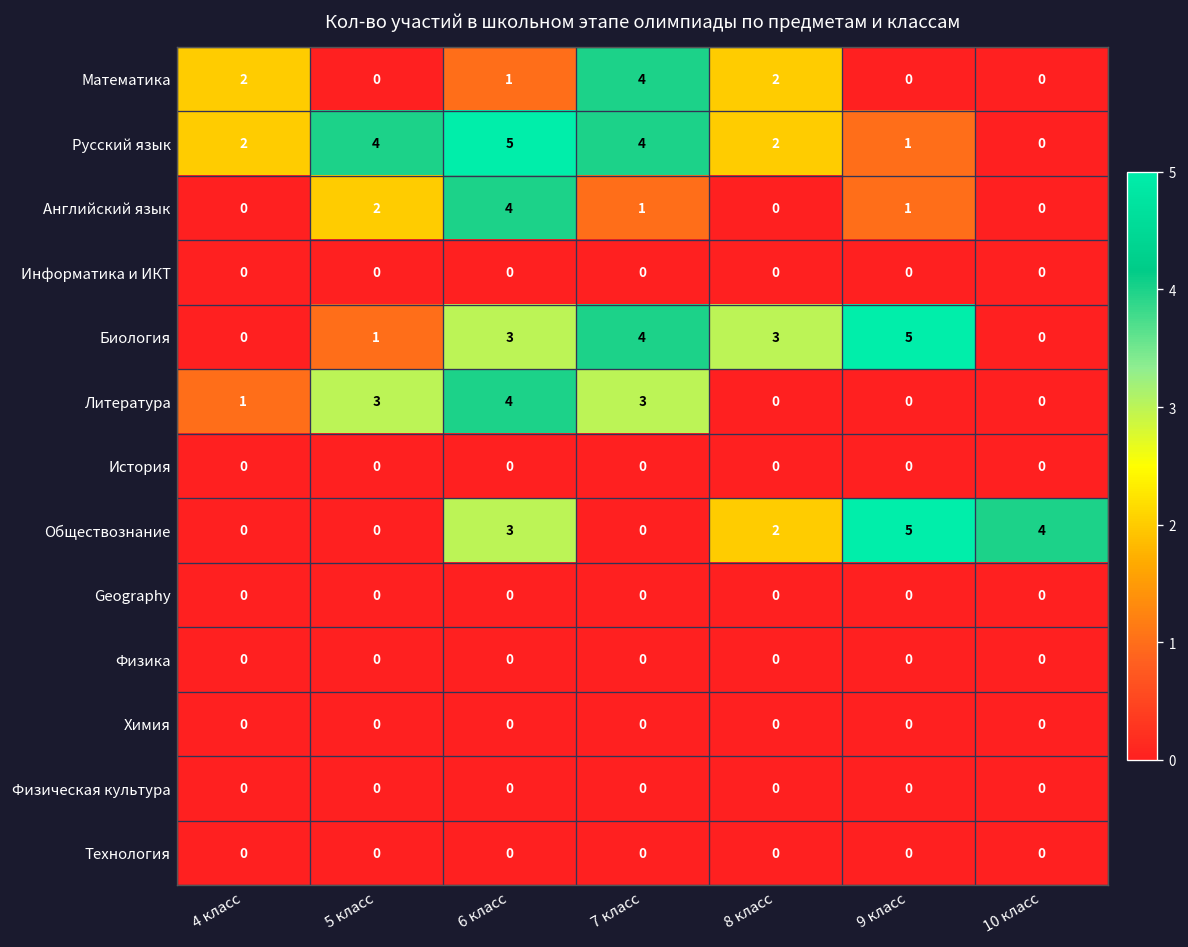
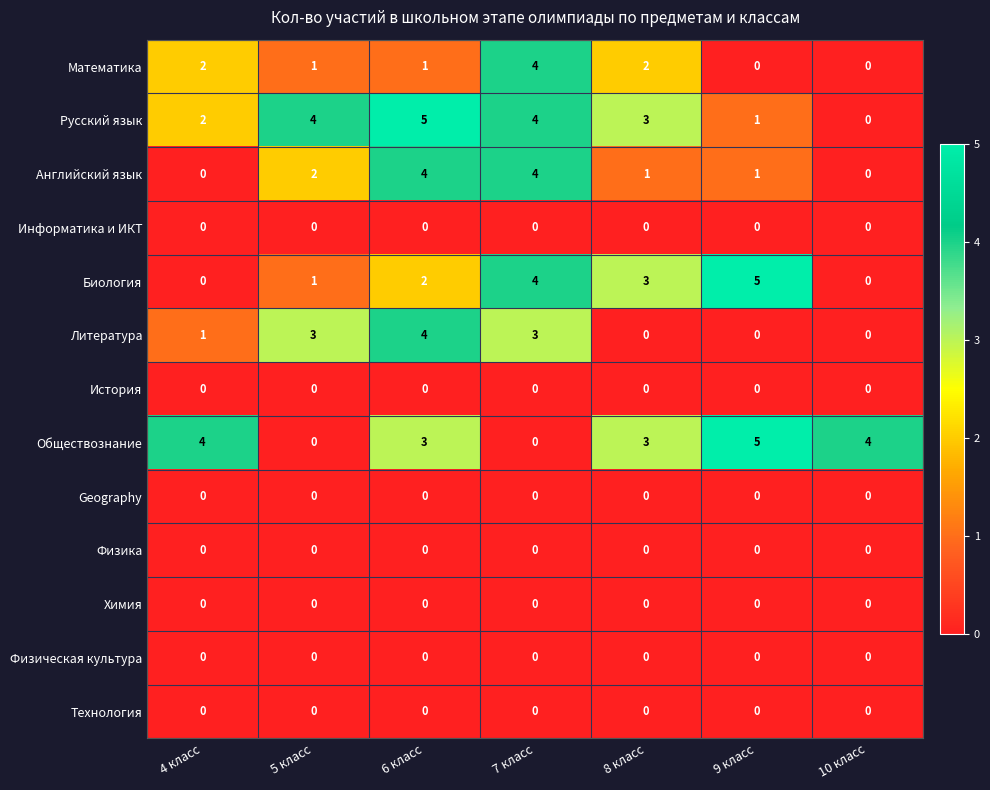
  {
    "Математика": {
      "4 класс": 2,
-     "5 класс": 0,
+     "5 класс": 1,
      "6 класс": 1,
      "7 класс": 4,
      "8 класс": 2,
      "9 класс": 0,
      "10 класс": 0
    },
    "Русский язык": {
      "4 класс": 2,
      "5 класс": 4,
      "6 класс": 5,
      "7 класс": 4,
-     "8 класс": 2,
+     "8 класс": 3,
      "9 класс": 1,
      "10 класс": 0
    },
    "Английский язык": {
      "4 класс": 0,
      "5 класс": 2,
      "6 класс": 4,
-     "7 класс": 1,
-     "8 класс": 0,
+     "7 класс": 4,
+     "8 класс": 1,
      "9 класс": 1,
      "10 класс": 0
    },
    "Информатика и ИКТ": {
      "4 класс": 0,
      "5 класс": 0,
      "6 класс": 0,
      "7 класс": 0,
      "8 класс": 0,
      "9 класс": 0,
      "10 класс": 0
    },
    "Биология": {
      "4 класс": 0,
      "5 класс": 1,
-     "6 класс": 3,
+     "6 класс": 2,
      "7 класс": 4,
      "8 класс": 3,
      "9 класс": 5,
      "10 класс": 0
    },
    "Литература": {
      "4 класс": 1,
      "5 класс": 3,
      "6 класс": 4,
      "7 класс": 3,
      "8 класс": 0,
      "9 класс": 0,
      "10 класс": 0
    },
    "История": {
      "4 класс": 0,
      "5 класс": 0,
      "6 класс": 0,
      "7 класс": 0,
      "8 класс": 0,
      "9 класс": 0,
      "10 класс": 0
    },
    "Обществознание": {
-     "4 класс": 0,
+     "4 класс": 4,
      "5 класс": 0,
      "6 класс": 3,
      "7 класс": 0,
-     "8 класс": 2,
+     "8 класс": 3,
      "9 класс": 5,
      "10 класс": 4
    },
    "Geography": {
      "4 класс": 0,
      "5 класс": 0,
      "6 класс": 0,
      "7 класс": 0,
      "8 класс": 0,
      "9 класс": 0,
      "10 класс": 0
    },
    "Физика": {
      "4 класс": 0,
      "5 класс": 0,
      "6 класс": 0,
      "7 класс": 0,
      "8 класс": 0,
      "9 класс": 0,
      "10 класс": 0
    },
    "Химия": {
      "4 класс": 0,
      "5 класс": 0,
      "6 класс": 0,
      "7 класс": 0,
      "8 класс": 0,
      "9 класс": 0,
      "10 класс": 0
    },
    "Физическая культура": {
      "4 класс": 0,
      "5 класс": 0,
      "6 класс": 0,
      "7 класс": 0,
      "8 класс": 0,
      "9 класс": 0,
      "10 класс": 0
    },
    "Технология": {
      "4 класс": 0,
      "5 класс": 0,
      "6 класс": 0,
      "7 класс": 0,
      "8 класс": 0,
      "9 класс": 0,
      "10 класс": 0
    }
  }
